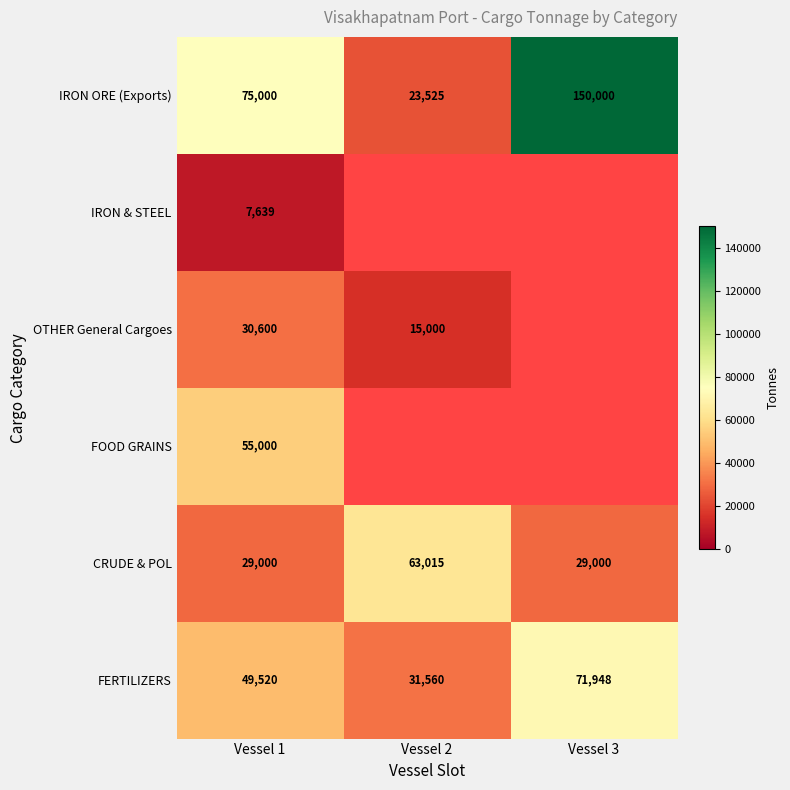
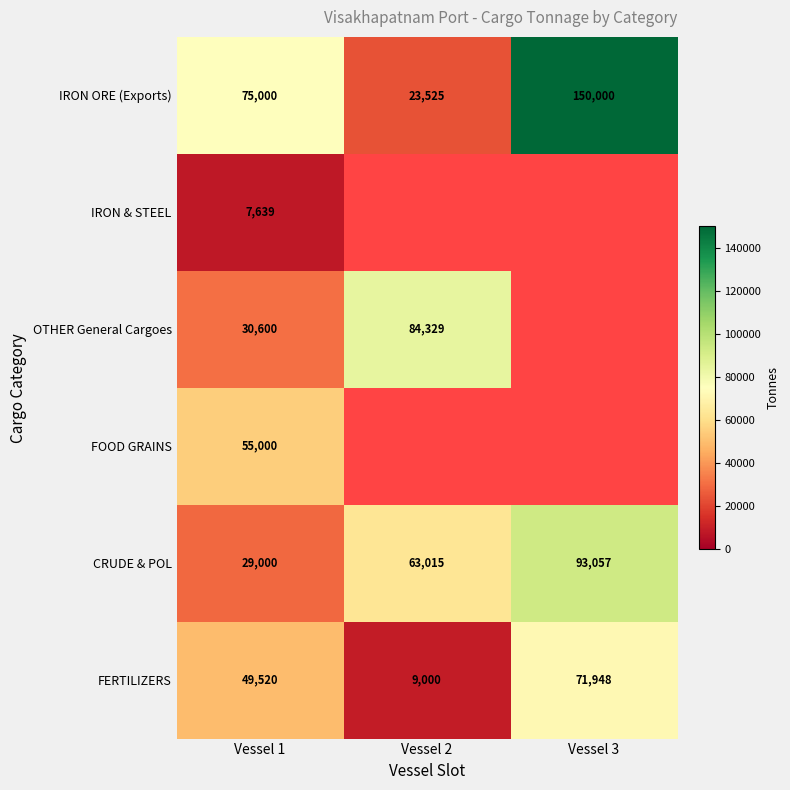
  {
    "OTHER General Cargoes": {
-     "Vessel 2": "15,000"
+     "Vessel 2": "84,329"
    },
    "CRUDE & POL": {
-     "Vessel 3": "29,000"
+     "Vessel 3": "93,057"
    },
    "FERTILIZERS": {
-     "Vessel 2": "31,560"
+     "Vessel 2": "9,000"
    }
  }
